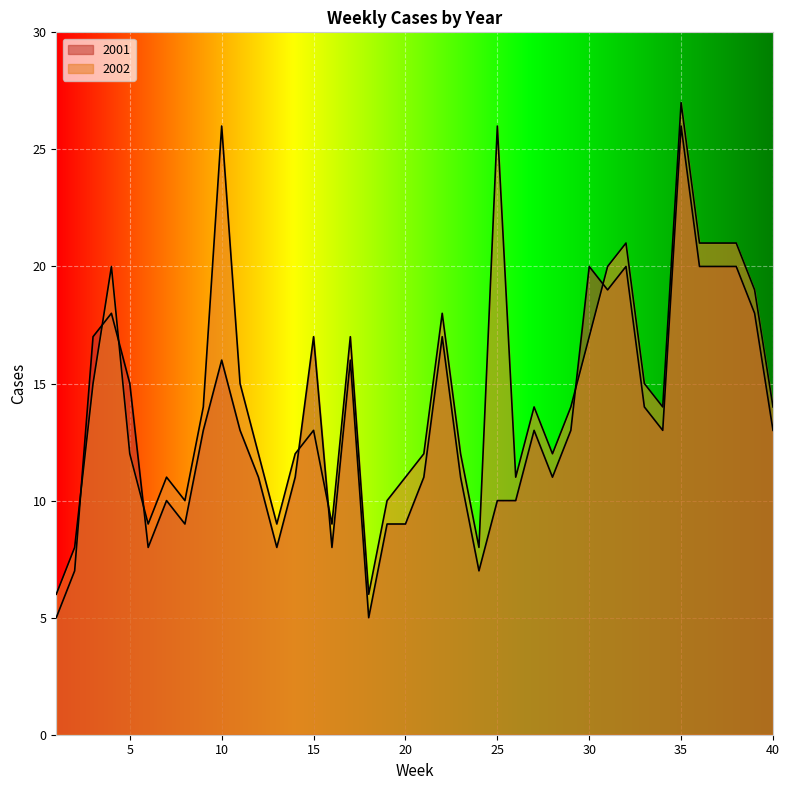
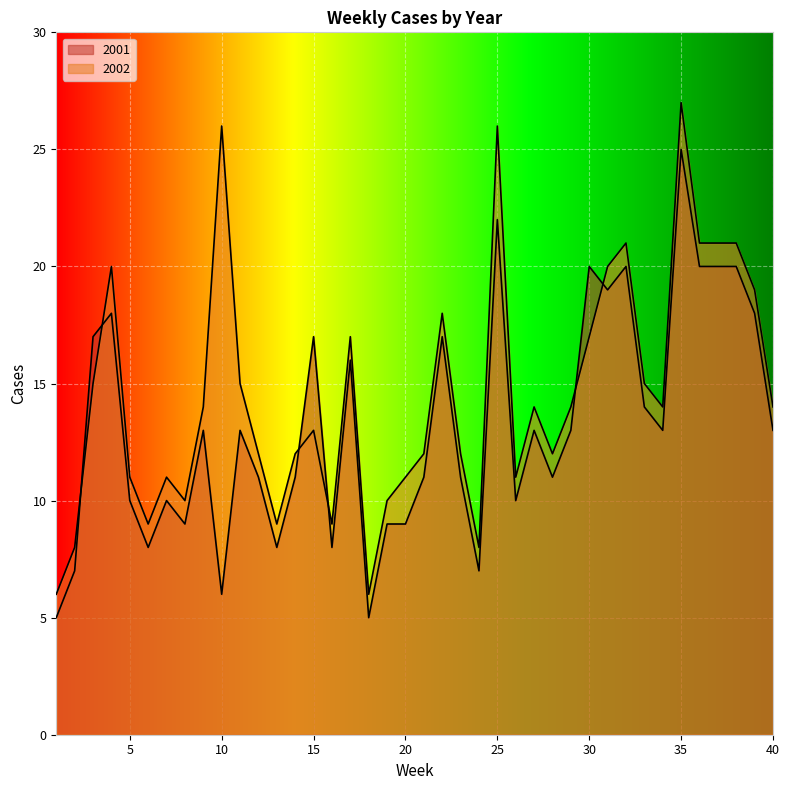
  {
    "2001": {
-     "5": 15,
-     "10": 16,
+     "5": 10,
+     "10": 6,
      "15": 17,
      "20": 9,
-     "25": 10,
+     "25": 22,
      "30": 20,
-     "35": 26,
+     "35": 25,
      "40": 13
    },
    "2002": {
-     "5": 12,
+     "5": 11,
      "10": 26,
      "15": 13,
      "20": 11,
      "25": 26,
      "30": 17,
      "35": 27,
      "40": 14
    }
  }
